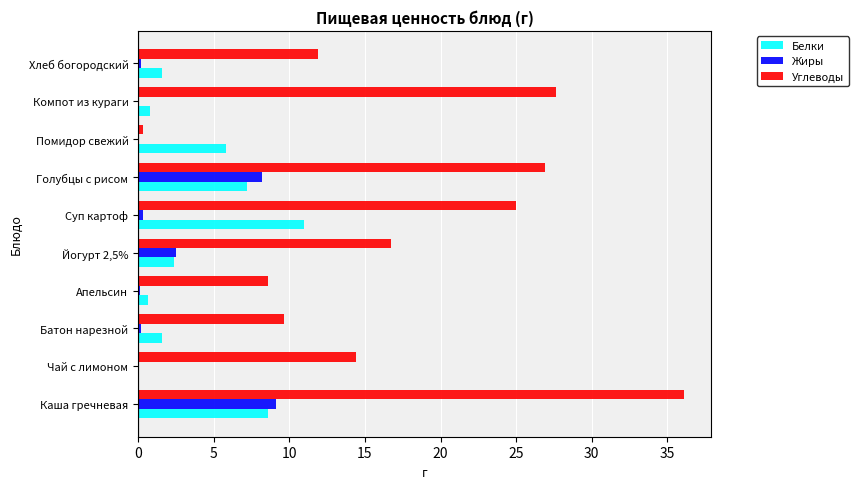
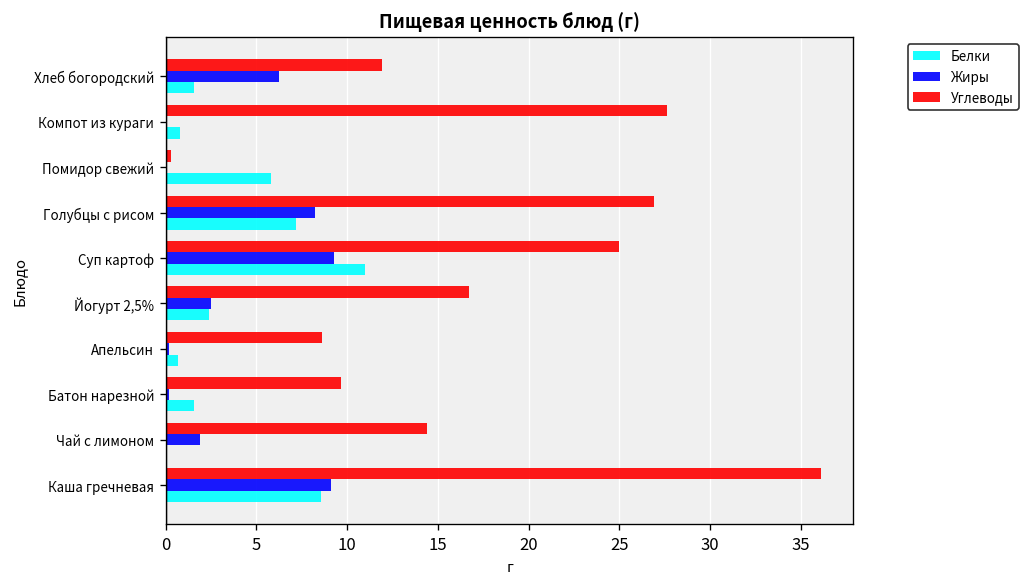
  {
    "Белки": {
      "Хлеб богородский": 1.6,
      "Компот из кураги": 0.8,
      "Помидор свежий": 5.8,
      "Голубцы с рисом": 7.2,
      "Суп картоф": 11.0,
      "Йогурт 2,5%": 2.4,
      "Апельсин": 0.7,
      "Батон нарезной": 1.6,
      "Каша гречневая": 8.6
    },
    "Жиры": {
-     "Хлеб богородский": 0.2,
+     "Хлеб богородский": 6.2,
      "Голубцы с рисом": 8.2,
-     "Суп картоф": 0.4,
+     "Суп картоф": 9.3,
      "Йогурт 2,5%": 2.5,
      "Батон нарезной": 0.2,
-     "Чай с лимоном": 0.0,
+     "Чай с лимоном": 1.9,
      "Каша гречневая": 9.1
    },
    "Углеводы": {
      "Хлеб богородский": 11.9,
      "Компот из кураги": 27.6,
      "Помидор свежий": 0.3,
      "Голубцы с рисом": 26.9,
      "Суп картоф": 25.0,
      "Йогурт 2,5%": 16.7,
      "Апельсин": 8.6,
      "Батон нарезной": 9.7,
      "Чай с лимоном": 14.4,
      "Каша гречневая": 36.1
    }
  }
